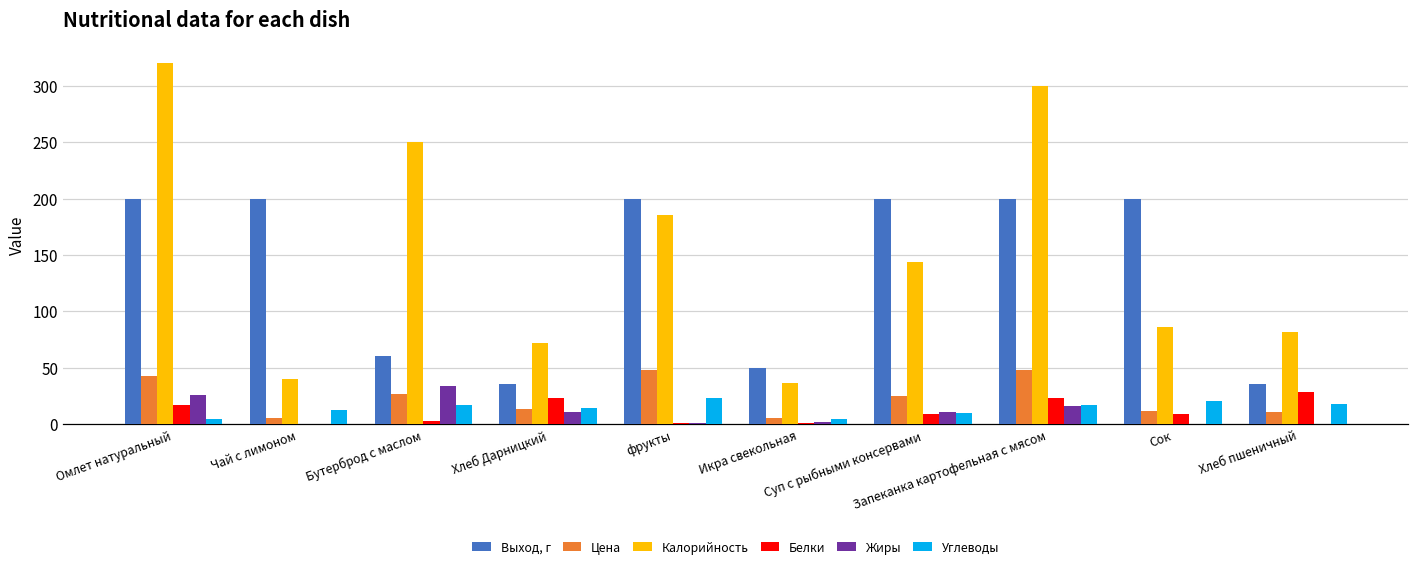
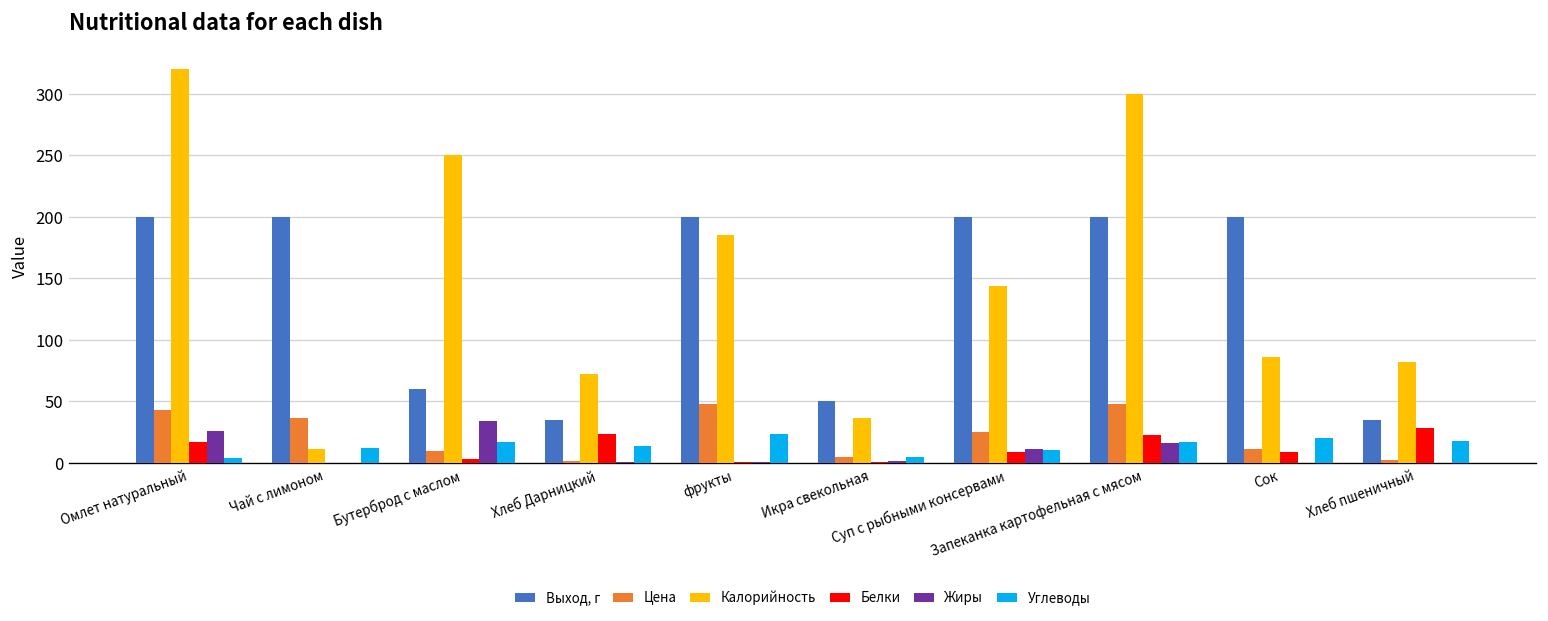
  {
    "Выход, г": {
      "Омлет натуральный": 200,
      "Чай с лимоном": 200,
      "Бутерброд с маслом": 60,
      "Хлеб Дарницкий": 35,
      "фрукты": 200,
      "Икра свекольная": 50,
      "Суп с рыбными консервами": 200,
      "Запеканка картофельная с мясом": 200,
      "Сок": 200,
      "Хлеб пшеничный": 35
    },
    "Цена": {
      "Омлет натуральный": 43,
-     "Чай с лимоном": 5,
-     "Бутерброд с маслом": 26,
-     "Хлеб Дарницкий": 13,
+     "Чай с лимоном": 37,
+     "Бутерброд с маслом": 10,
+     "Хлеб Дарницкий": 2,
      "фрукты": 48,
      "Икра свекольная": 5,
      "Суп с рыбными консервами": 25,
      "Запеканка картофельная с мясом": 48,
      "Сок": 11,
-     "Хлеб пшеничный": 11
+     "Хлеб пшеничный": 2
    },
    "Калорийность": {
      "Омлет натуральный": 320,
-     "Чай с лимоном": 40,
+     "Чай с лимоном": 11,
      "Бутерброд с маслом": 250,
      "Хлеб Дарницкий": 72,
      "фрукты": 185,
      "Икра свекольная": 36,
      "Суп с рыбными консервами": 144,
      "Запеканка картофельная с мясом": 300,
      "Сок": 86,
      "Хлеб пшеничный": 82
    },
    "Белки": {
      "Омлет натуральный": 17,
      "Чай с лимоном": 0,
      "Бутерброд с маслом": 3,
      "Хлеб Дарницкий": 23,
      "Суп с рыбными консервами": 9,
      "Запеканка картофельная с мясом": 23,
      "Сок": 9,
      "Хлеб пшеничный": 28
    },
    "Жиры": {
      "Омлет натуральный": 26,
      "Чай с лимоном": 0,
      "Бутерброд с маслом": 34,
-     "Хлеб Дарницкий": 11,
+     "Хлеб Дарницкий": 1,
      "Суп с рыбными консервами": 11,
      "Запеканка картофельная с мясом": 16,
      "Сок": 0,
      "Хлеб пшеничный": 0
    },
    "Углеводы": {
      "Омлет натуральный": 4,
      "Чай с лимоном": 12,
      "Бутерброд с маслом": 17,
      "Хлеб Дарницкий": 14,
      "фрукты": 23,
      "Икра свекольная": 4,
      "Суп с рыбными консервами": 10,
      "Запеканка картофельная с мясом": 17,
      "Сок": 20,
      "Хлеб пшеничный": 18
    }
  }
